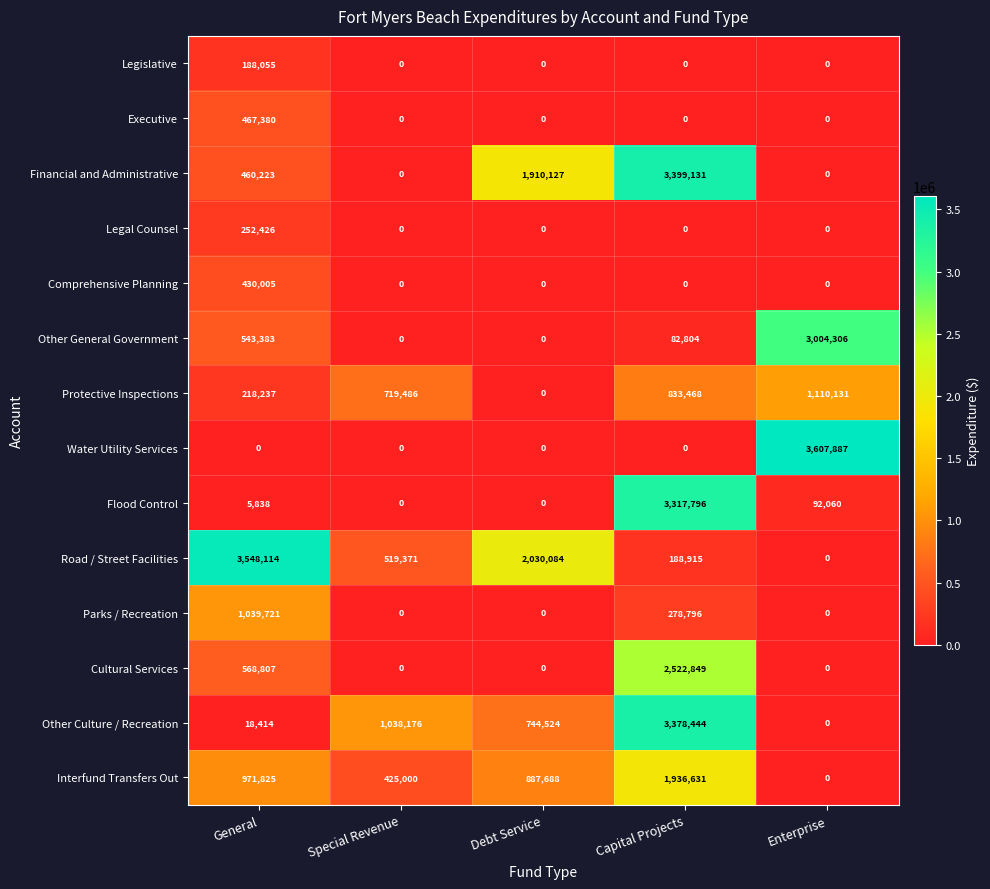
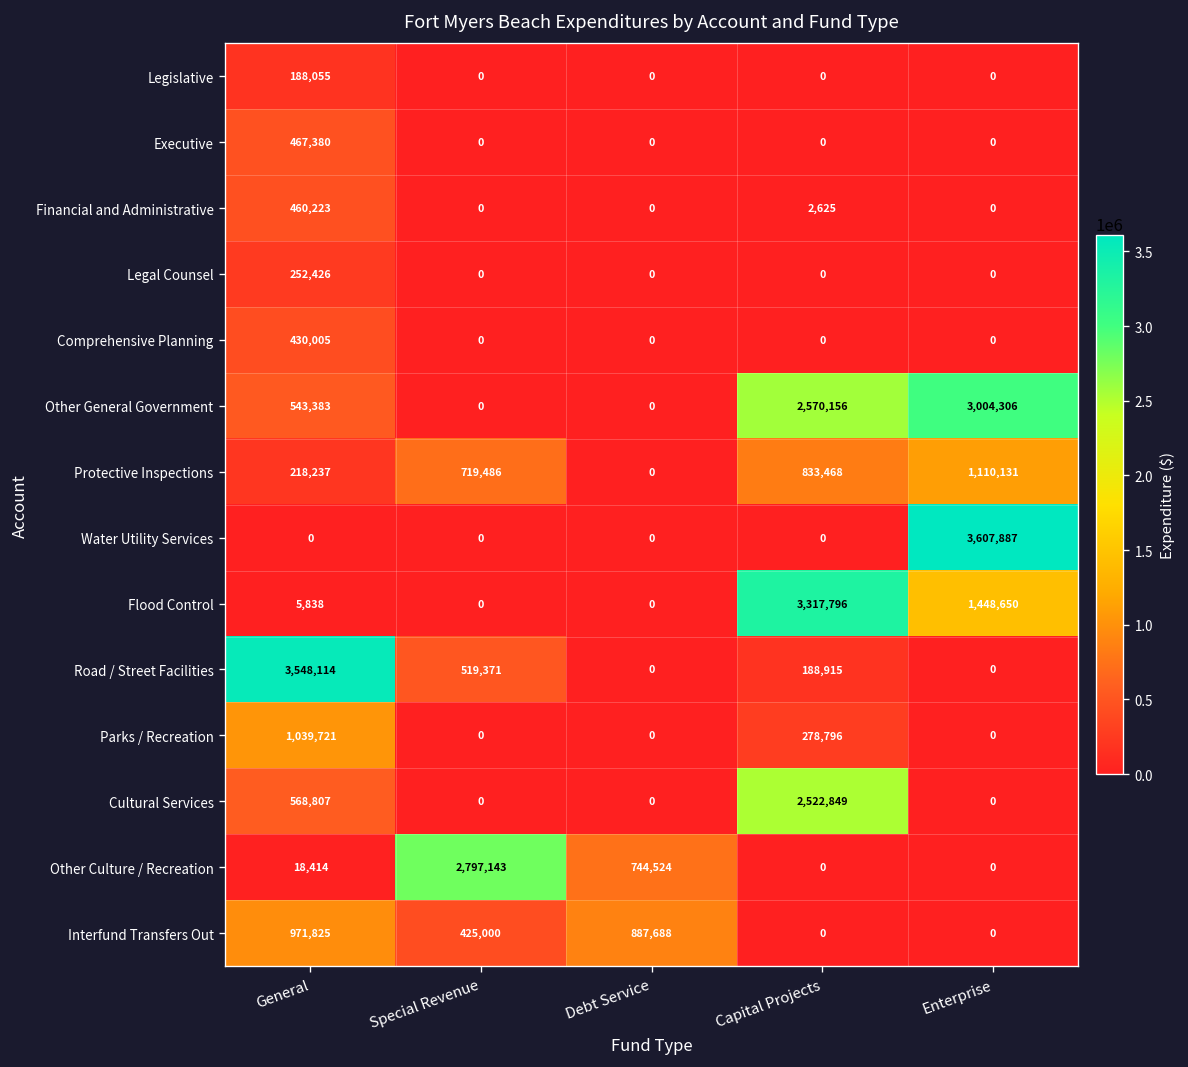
  {
    "Legislative": {
      "General": "188,055",
      "Special Revenue": "0",
      "Debt Service": "0",
      "Capital Projects": "0",
      "Enterprise": "0"
    },
    "Executive": {
      "General": "467,380",
      "Special Revenue": "0",
      "Debt Service": "0",
      "Capital Projects": "0",
      "Enterprise": "0"
    },
    "Financial and Administrative": {
      "General": "460,223",
      "Special Revenue": "0",
-     "Debt Service": "1,910,127",
-     "Capital Projects": "3,399,131",
+     "Debt Service": "0",
+     "Capital Projects": "2,625",
      "Enterprise": "0"
    },
    "Legal Counsel": {
      "General": "252,426",
      "Special Revenue": "0",
      "Debt Service": "0",
      "Capital Projects": "0",
      "Enterprise": "0"
    },
    "Comprehensive Planning": {
      "General": "430,005",
      "Special Revenue": "0",
      "Debt Service": "0",
      "Capital Projects": "0",
      "Enterprise": "0"
    },
    "Other General Government": {
      "General": "543,383",
      "Special Revenue": "0",
      "Debt Service": "0",
-     "Capital Projects": "82,804",
+     "Capital Projects": "2,570,156",
      "Enterprise": "3,004,306"
    },
    "Protective Inspections": {
      "General": "218,237",
      "Special Revenue": "719,486",
      "Debt Service": "0",
      "Capital Projects": "833,468",
      "Enterprise": "1,110,131"
    },
    "Water Utility Services": {
      "General": "0",
      "Special Revenue": "0",
      "Debt Service": "0",
      "Capital Projects": "0",
      "Enterprise": "3,607,887"
    },
    "Flood Control": {
      "General": "5,838",
      "Special Revenue": "0",
      "Debt Service": "0",
      "Capital Projects": "3,317,796",
-     "Enterprise": "92,060"
+     "Enterprise": "1,448,650"
    },
    "Road / Street Facilities": {
      "General": "3,548,114",
      "Special Revenue": "519,371",
-     "Debt Service": "2,030,084",
+     "Debt Service": "0",
      "Capital Projects": "188,915",
      "Enterprise": "0"
    },
    "Parks / Recreation": {
      "General": "1,039,721",
      "Special Revenue": "0",
      "Debt Service": "0",
      "Capital Projects": "278,796",
      "Enterprise": "0"
    },
    "Cultural Services": {
      "General": "568,807",
      "Special Revenue": "0",
      "Debt Service": "0",
      "Capital Projects": "2,522,849",
      "Enterprise": "0"
    },
    "Other Culture / Recreation": {
      "General": "18,414",
-     "Special Revenue": "1,038,176",
+     "Special Revenue": "2,797,143",
      "Debt Service": "744,524",
-     "Capital Projects": "3,378,444",
+     "Capital Projects": "0",
      "Enterprise": "0"
    },
    "Interfund Transfers Out": {
      "General": "971,825",
      "Special Revenue": "425,000",
      "Debt Service": "887,688",
-     "Capital Projects": "1,936,631",
+     "Capital Projects": "0",
      "Enterprise": "0"
    }
  }
